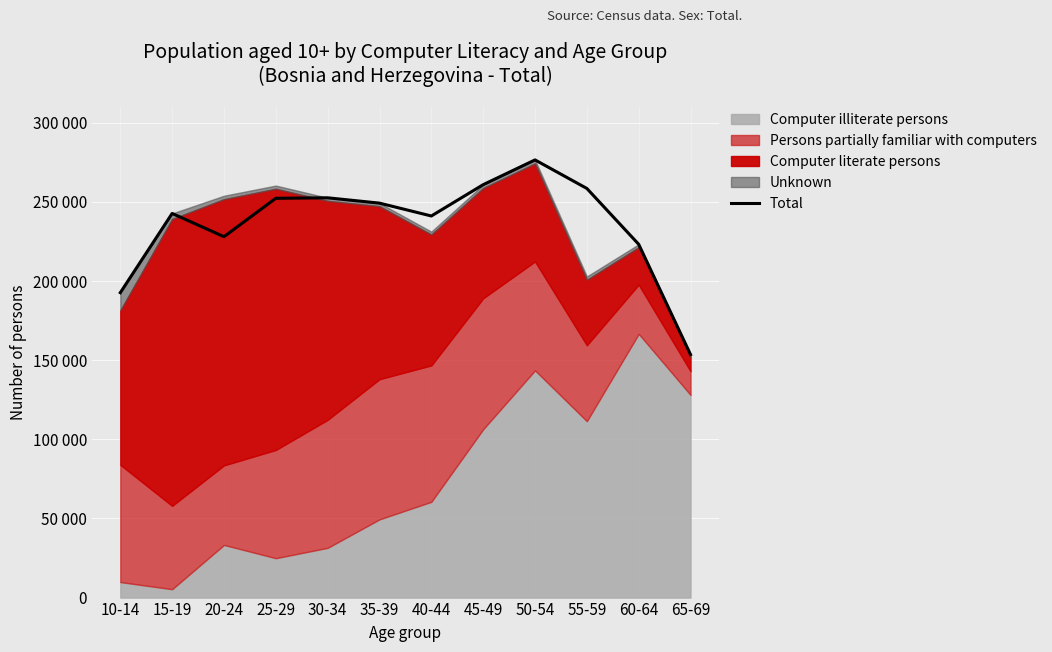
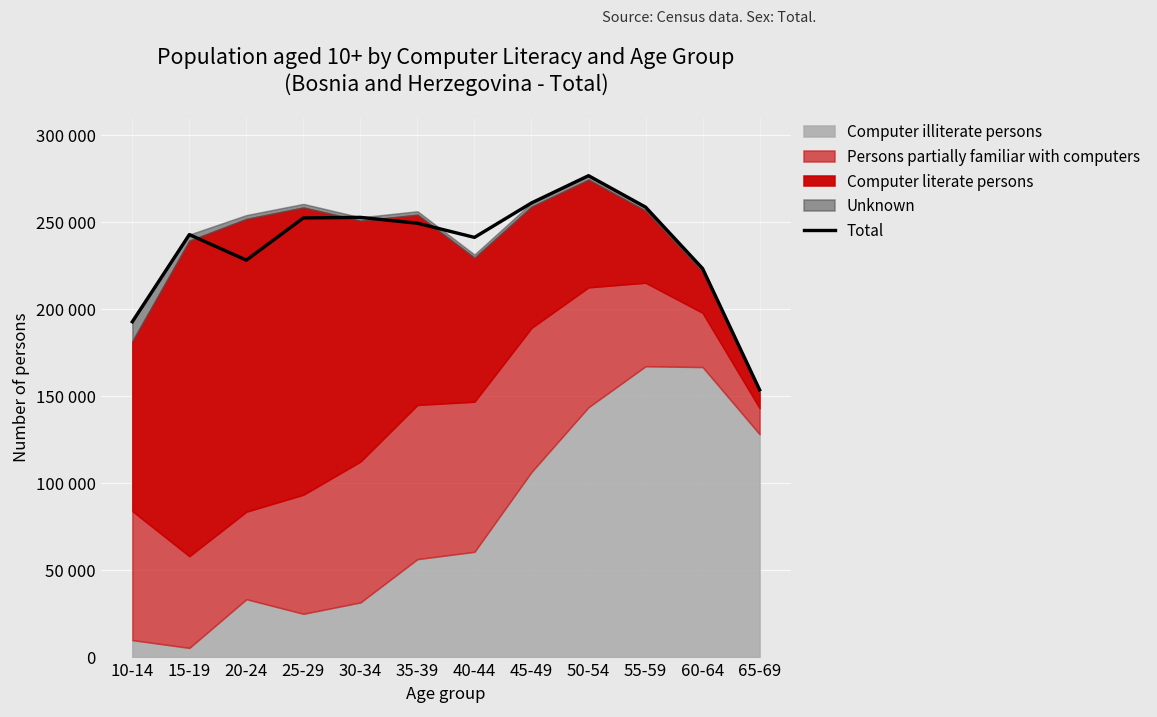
  {
    "Computer illiterate persons": {
      "10-14": 10000,
      "15-19": 5000,
      "20-24": 33000,
      "25-29": 25000,
      "30-34": 31000,
-     "35-39": 49000,
+     "35-39": 56000,
      "40-44": 61000,
      "45-49": 106000,
      "50-54": 144000,
-     "55-59": 111000,
+     "55-59": 167000,
      "60-64": 167000,
      "65-69": 128000
    },
    "Total": {
      "20-24": 228000,
      "25-29": 252000,
      "40-44": 241000
    },
    "Unknown": {
      "20-24": 2000,
      "25-29": 2000,
      "40-44": 2000
    }
  }
